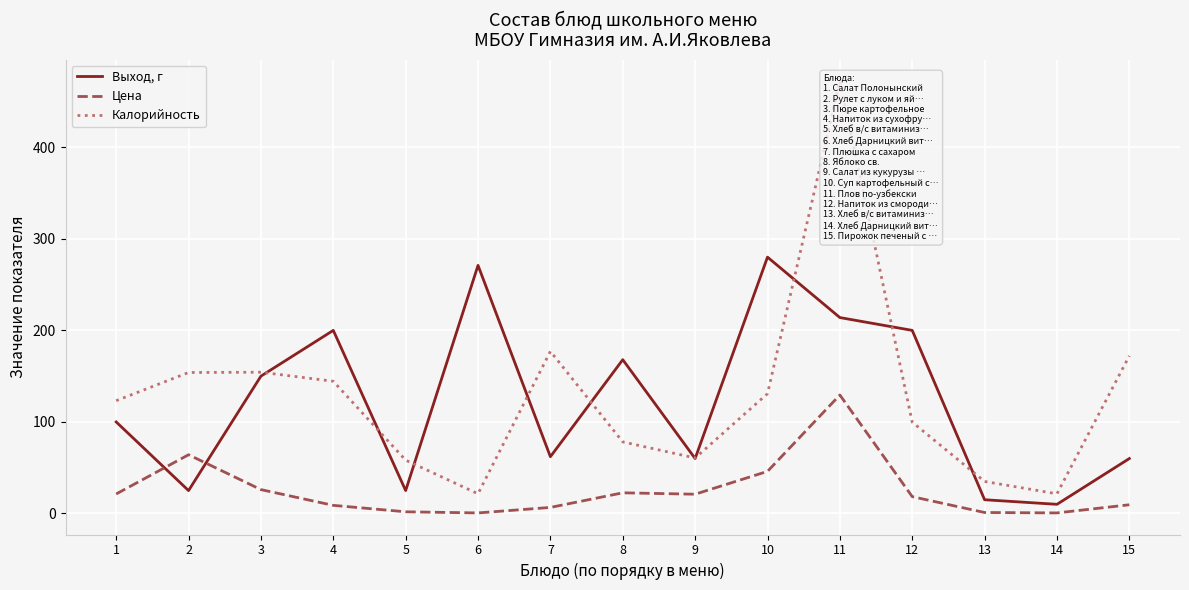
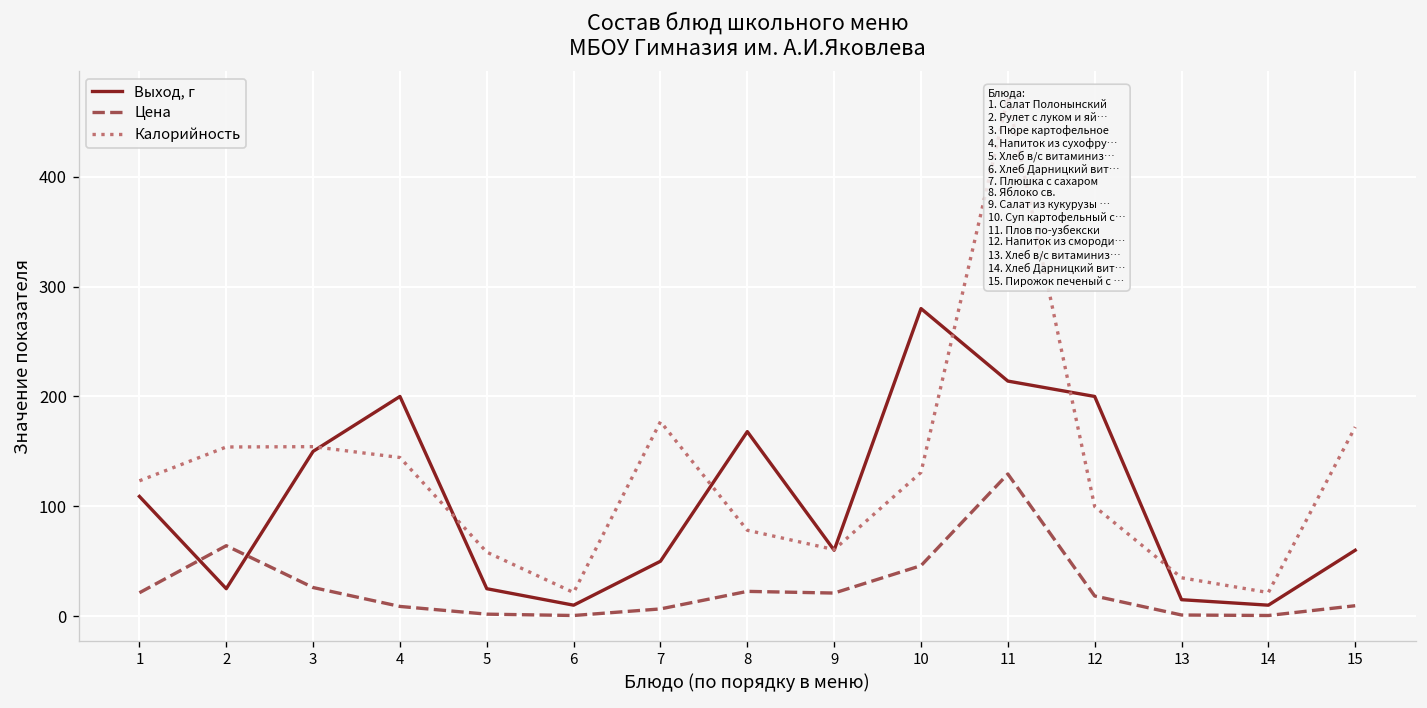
  {
    "Выход, г": {
-     "1": 100,
+     "1": 110,
      "2": 30,
      "3": 150,
      "4": 200,
      "5": 30,
-     "6": 270,
-     "7": 60,
+     "6": 10,
+     "7": 50,
      "8": 170,
      "10": 280,
      "11": 210,
      "12": 200,
      "13": 20,
      "14": 10,
      "15": 60
    }
  }
